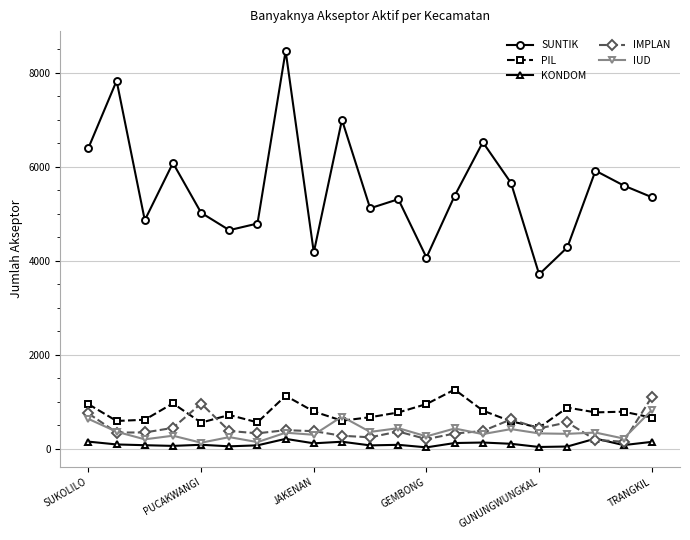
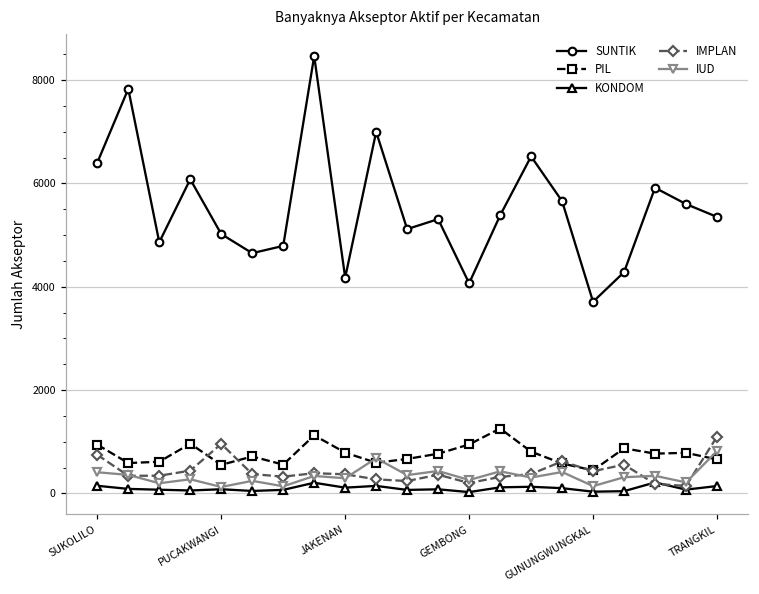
  {
    "IMPLAN": {
      "SUKOLILO": 700,
      "PUCAKWANGI": 1000,
      "JAKENAN": 400,
      "GEMBONG": 200,
      "TRANGKIL": 1100
    },
    "IUD": {
-     "SUKOLILO": 600,
+     "SUKOLILO": 400,
      "JAKENAN": 300,
      "GEMBONG": 300,
-     "GUNUNGWUNGKAL": 300,
+     "GUNUNGWUNGKAL": 100,
      "TRANGKIL": 800
    }
  }
